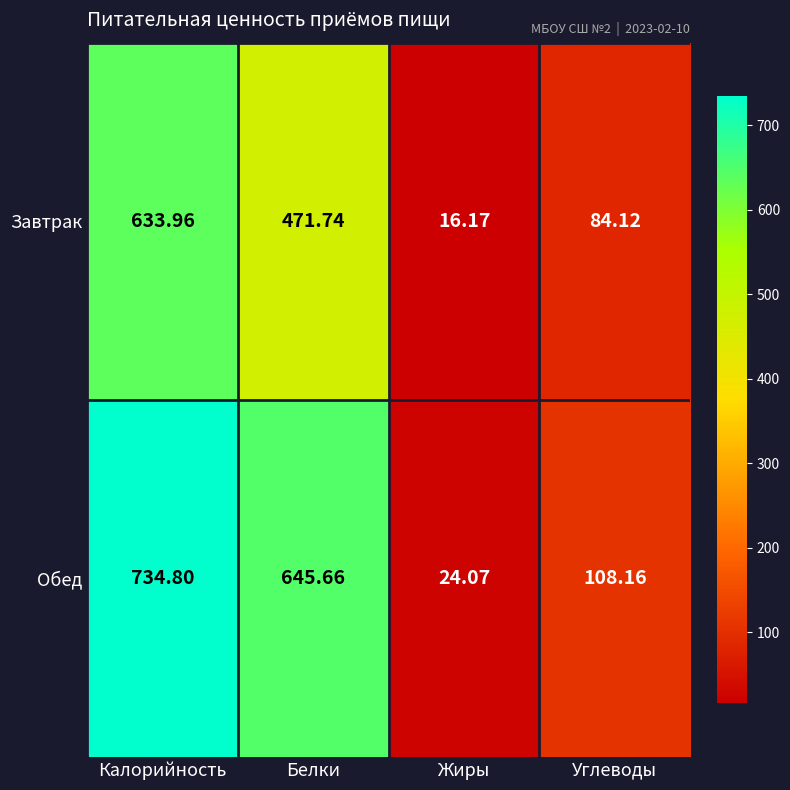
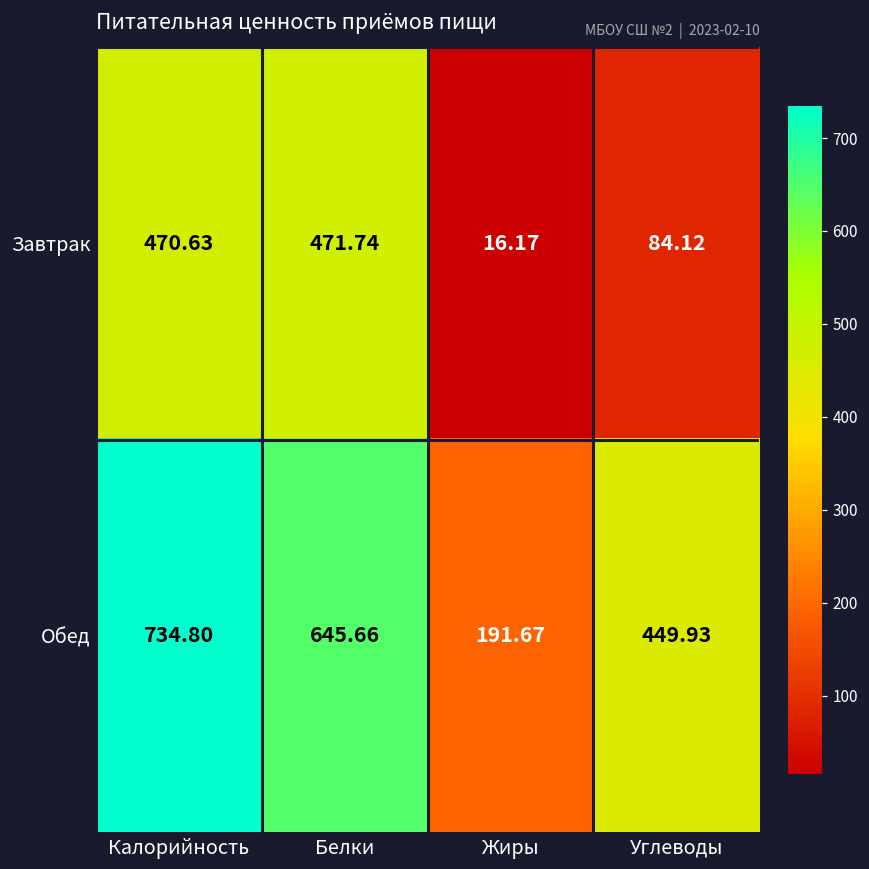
  {
    "Завтрак": {
-     "Калорийность": 633.96,
+     "Калорийность": 470.63,
      "Белки": 471.74,
      "Жиры": 16.17,
      "Углеводы": 84.12
    },
    "Обед": {
      "Калорийность": 734.80,
      "Белки": 645.66,
-     "Жиры": 24.07,
-     "Углеводы": 108.16
+     "Жиры": 191.67,
+     "Углеводы": 449.93
    }
  }
